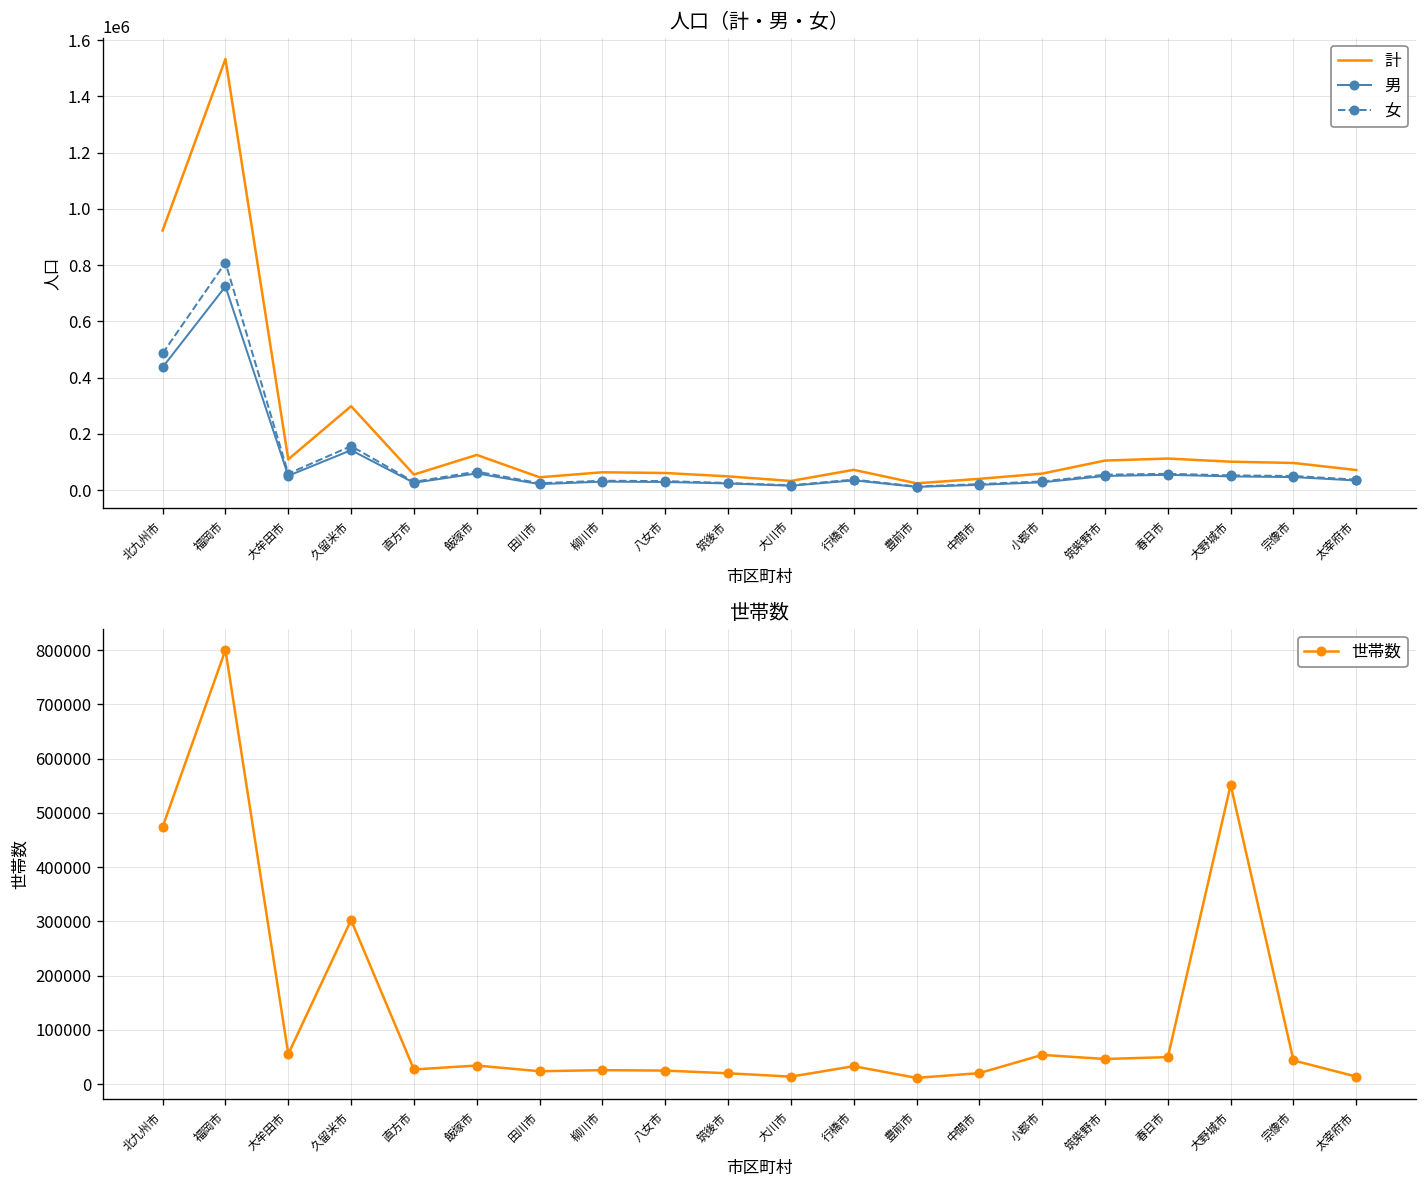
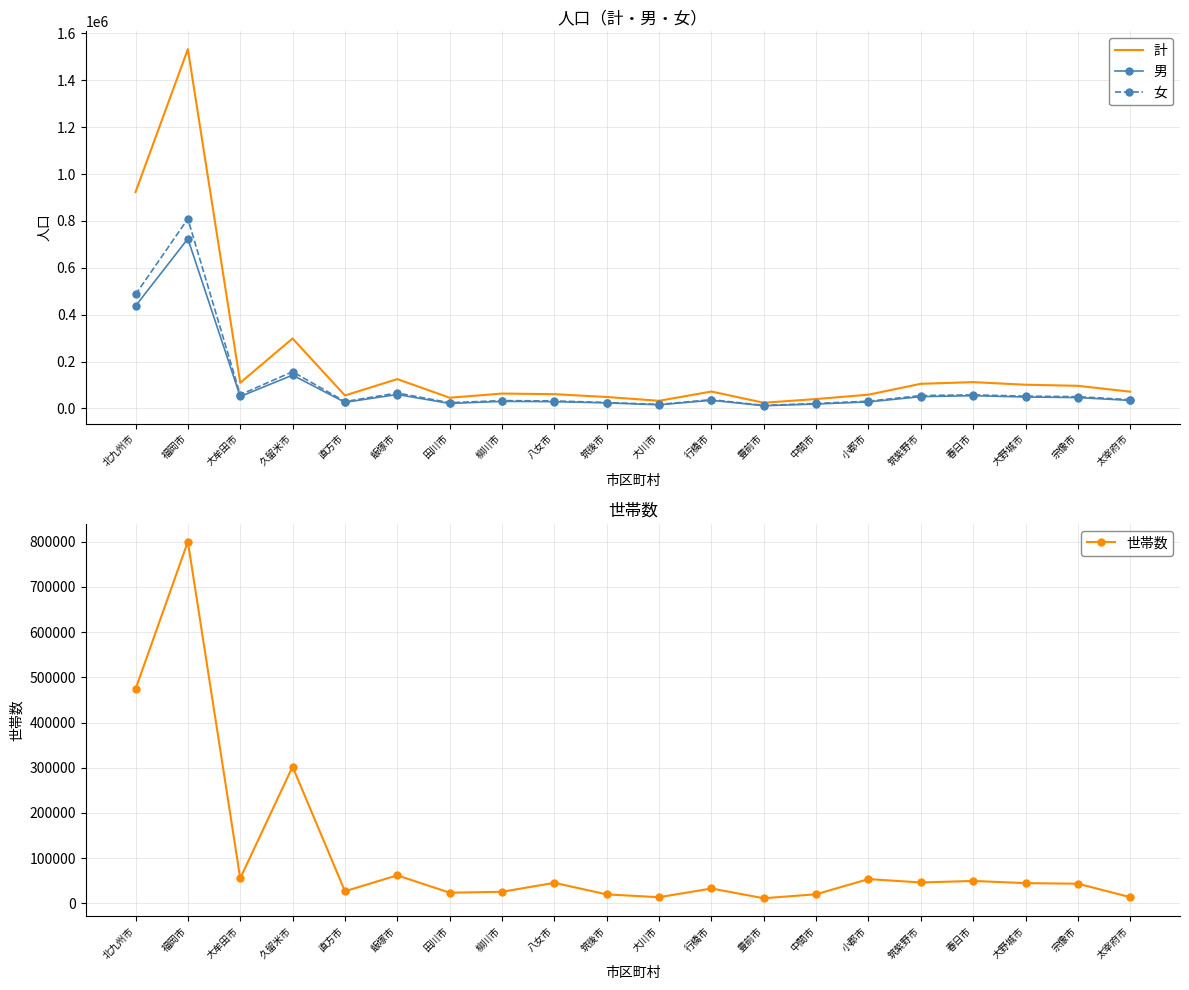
  {
    "人口（計・男・女）": {
      "計": {
        "北九州市": 920000,
        "福岡市": 1530000,
        "大牟田市": 110000,
        "久留米市": 300000,
        "直方市": 60000,
        "飯塚市": 130000,
        "田川市": 50000,
        "柳川市": 60000,
        "八女市": 60000,
        "筑後市": 50000,
        "大川市": 30000,
        "行橋市": 70000,
        "豊前市": 20000,
        "中間市": 40000,
        "小郡市": 60000,
        "筑紫野市": 110000,
        "春日市": 110000,
        "大野城市": 100000,
        "宗像市": 100000,
        "太宰府市": 70000
      }
    },
    "世帯数": {
      "北九州市": 470000,
      "福岡市": 800000,
      "大牟田市": 60000,
      "久留米市": 300000,
      "直方市": 30000,
-     "飯塚市": 30000,
+     "飯塚市": 60000,
      "田川市": 20000,
      "柳川市": 30000,
-     "八女市": 20000,
+     "八女市": 50000,
      "筑後市": 20000,
      "大川市": 10000,
      "行橋市": 30000,
      "豊前市": 10000,
      "中間市": 20000,
      "小郡市": 50000,
      "筑紫野市": 50000,
      "春日市": 50000,
-     "大野城市": 550000,
+     "大野城市": 40000,
      "宗像市": 40000,
      "太宰府市": 10000
    }
  }
